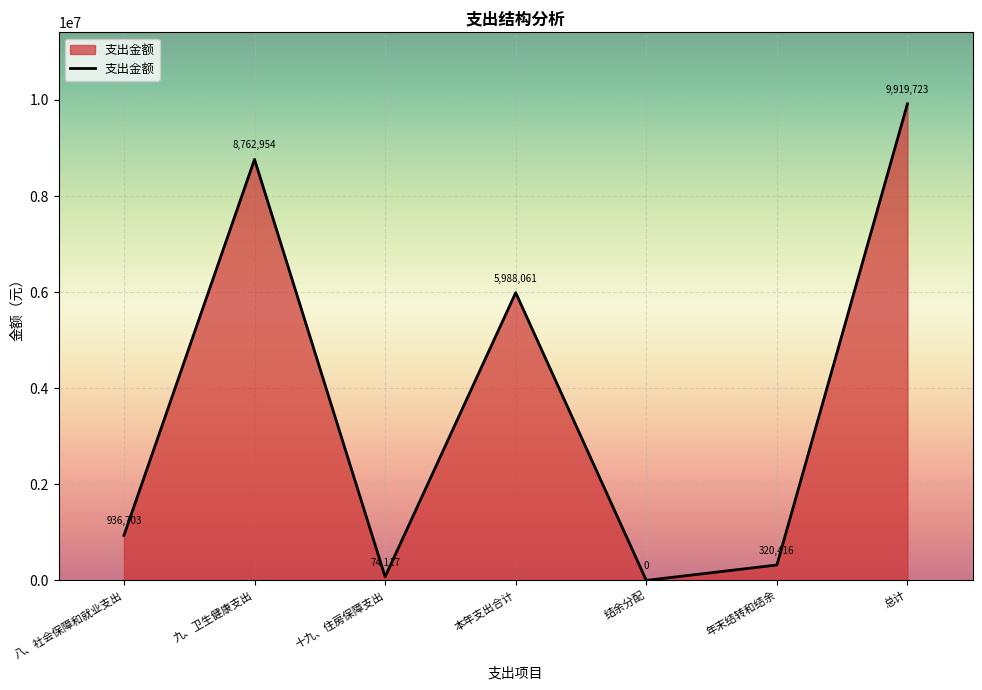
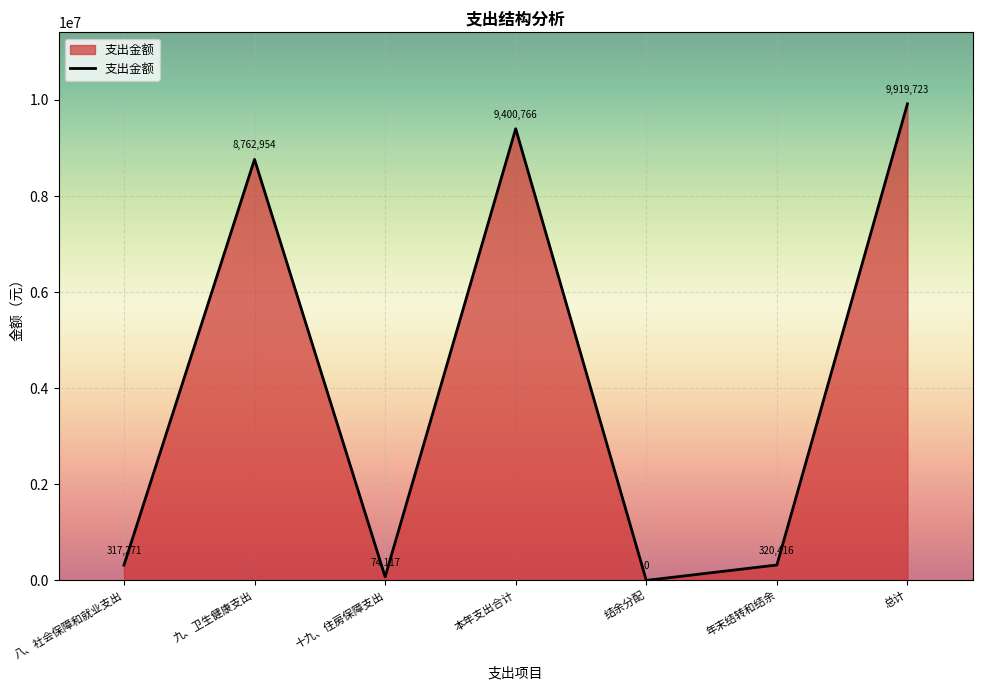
  {
-   "八、社会保障和就业支出": "936,703",
+   "八、社会保障和就业支出": "317,271",
    "九、卫生健康支出": "8,762,954",
    "十九、住房保障支出": "74,117",
-   "本年支出合计": "5,988,061",
+   "本年支出合计": "9,400,766",
    "结余分配": "0",
    "年末结转和结余": "320,416",
    "总计": "9,919,723"
  }
